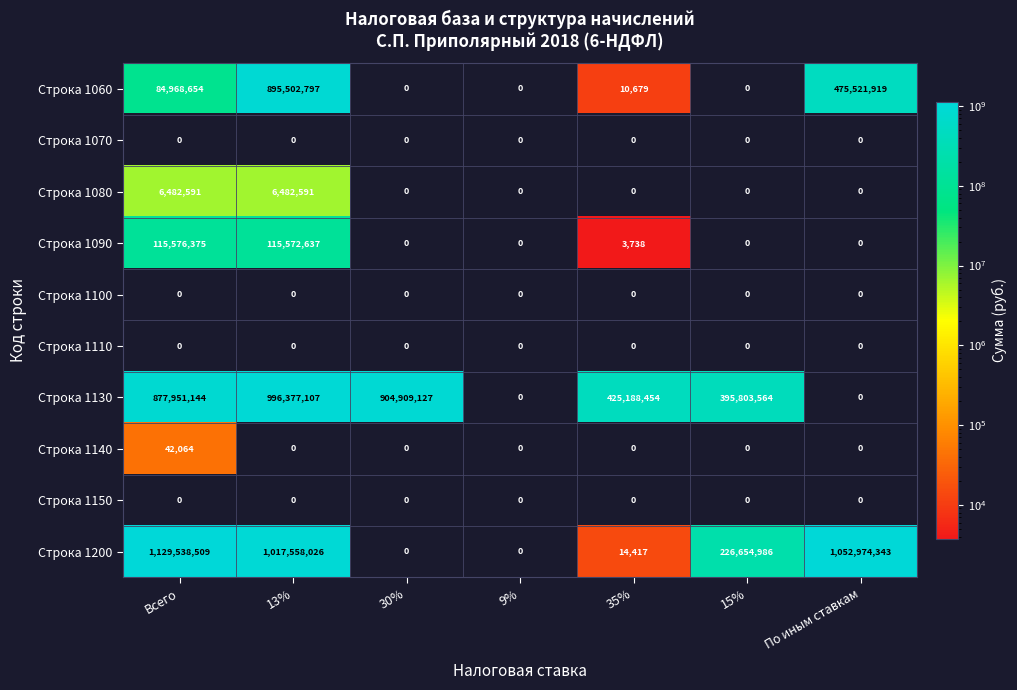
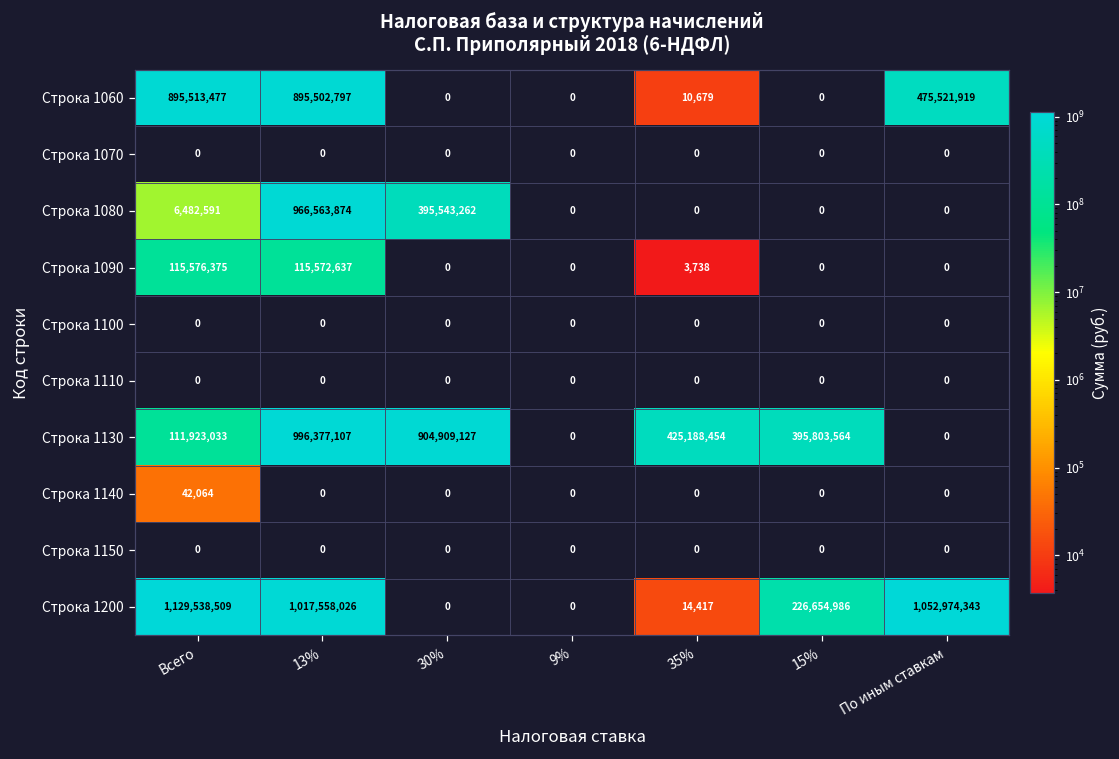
  {
    "Строка 1060": {
-     "Всего": "84,968,654",
+     "Всего": "895,513,477",
      "13%": "895,502,797",
      "30%": "0",
      "9%": "0",
      "35%": "10,679",
      "15%": "0",
      "По иным ставкам": "475,521,919"
    },
    "Строка 1070": {
      "Всего": "0",
      "13%": "0",
      "30%": "0",
      "9%": "0",
      "35%": "0",
      "15%": "0",
      "По иным ставкам": "0"
    },
    "Строка 1080": {
      "Всего": "6,482,591",
-     "13%": "6,482,591",
-     "30%": "0",
+     "13%": "966,563,874",
+     "30%": "395,543,262",
      "9%": "0",
      "35%": "0",
      "15%": "0",
      "По иным ставкам": "0"
    },
    "Строка 1090": {
      "Всего": "115,576,375",
      "13%": "115,572,637",
      "30%": "0",
      "9%": "0",
      "35%": "3,738",
      "15%": "0",
      "По иным ставкам": "0"
    },
    "Строка 1100": {
      "Всего": "0",
      "13%": "0",
      "30%": "0",
      "9%": "0",
      "35%": "0",
      "15%": "0",
      "По иным ставкам": "0"
    },
    "Строка 1110": {
      "Всего": "0",
      "13%": "0",
      "30%": "0",
      "9%": "0",
      "35%": "0",
      "15%": "0",
      "По иным ставкам": "0"
    },
    "Строка 1130": {
-     "Всего": "877,951,144",
+     "Всего": "111,923,033",
      "13%": "996,377,107",
      "30%": "904,909,127",
      "9%": "0",
      "35%": "425,188,454",
      "15%": "395,803,564",
      "По иным ставкам": "0"
    },
    "Строка 1140": {
      "Всего": "42,064",
      "13%": "0",
      "30%": "0",
      "9%": "0",
      "35%": "0",
      "15%": "0",
      "По иным ставкам": "0"
    },
    "Строка 1150": {
      "Всего": "0",
      "13%": "0",
      "30%": "0",
      "9%": "0",
      "35%": "0",
      "15%": "0",
      "По иным ставкам": "0"
    },
    "Строка 1200": {
      "Всего": "1,129,538,509",
      "13%": "1,017,558,026",
      "30%": "0",
      "9%": "0",
      "35%": "14,417",
      "15%": "226,654,986",
      "По иным ставкам": "1,052,974,343"
    }
  }
